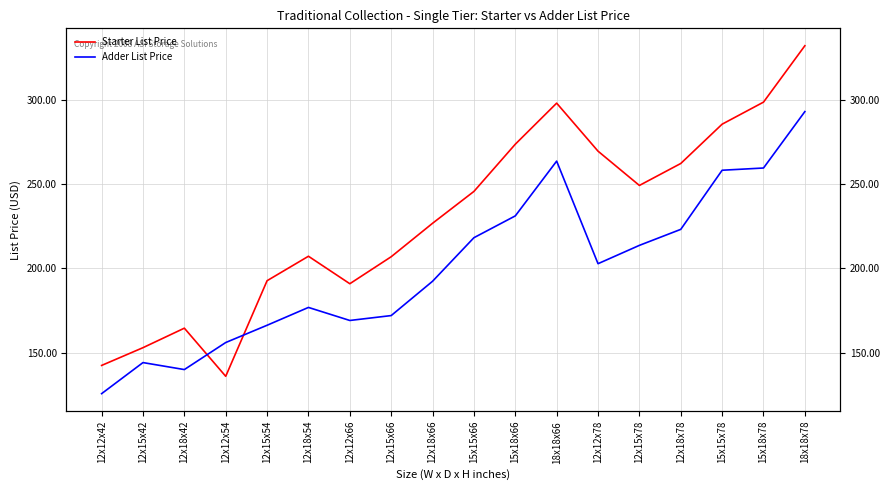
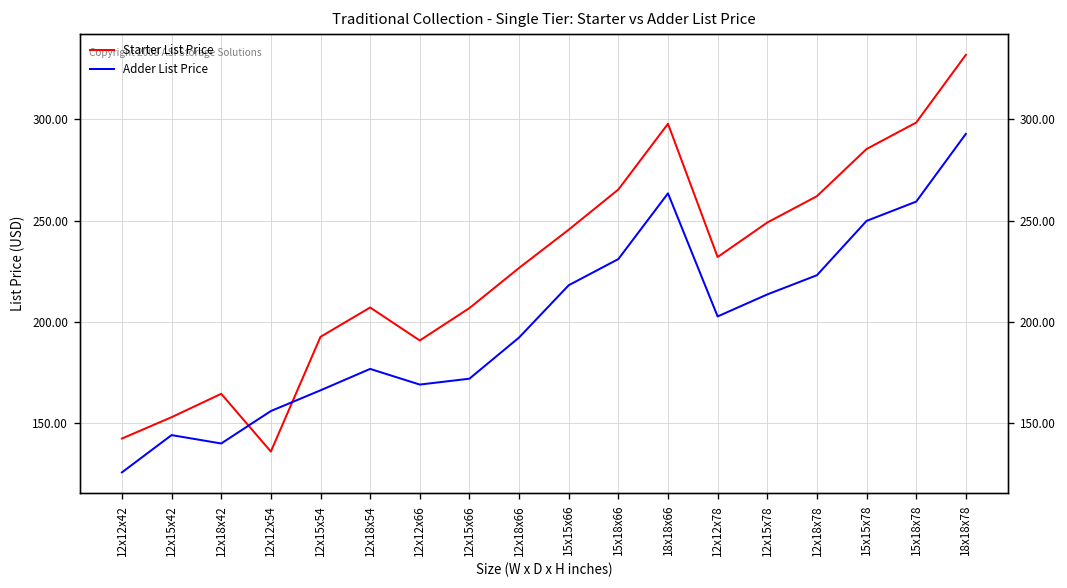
  {
    "Starter List Price": {
      "12x12x42": 142,
      "12x15x42": 153,
      "12x18x42": 165,
      "12x12x54": 136,
      "12x15x54": 193,
      "12x18x54": 207,
      "12x12x66": 191,
      "12x15x66": 207,
      "12x18x66": 227,
      "15x15x66": 246,
-     "15x18x66": 274,
+     "15x18x66": 265,
      "18x18x66": 298,
-     "12x12x78": 269,
+     "12x12x78": 232,
      "12x15x78": 249,
      "12x18x78": 262,
      "15x15x78": 285,
      "15x18x78": 298,
      "18x18x78": 332
    },
    "Adder List Price": {
      "12x12x42": 126,
      "12x15x42": 144,
      "12x18x42": 140,
      "12x12x54": 156,
      "12x15x54": 166,
      "12x18x54": 177,
      "12x12x66": 169,
      "12x15x66": 172,
      "12x18x66": 192,
      "15x15x66": 218,
      "15x18x66": 231,
      "18x18x66": 263,
      "12x12x78": 203,
      "12x15x78": 214,
      "12x18x78": 223,
-     "15x15x78": 258,
+     "15x15x78": 250,
      "15x18x78": 259,
      "18x18x78": 293
    }
  }
